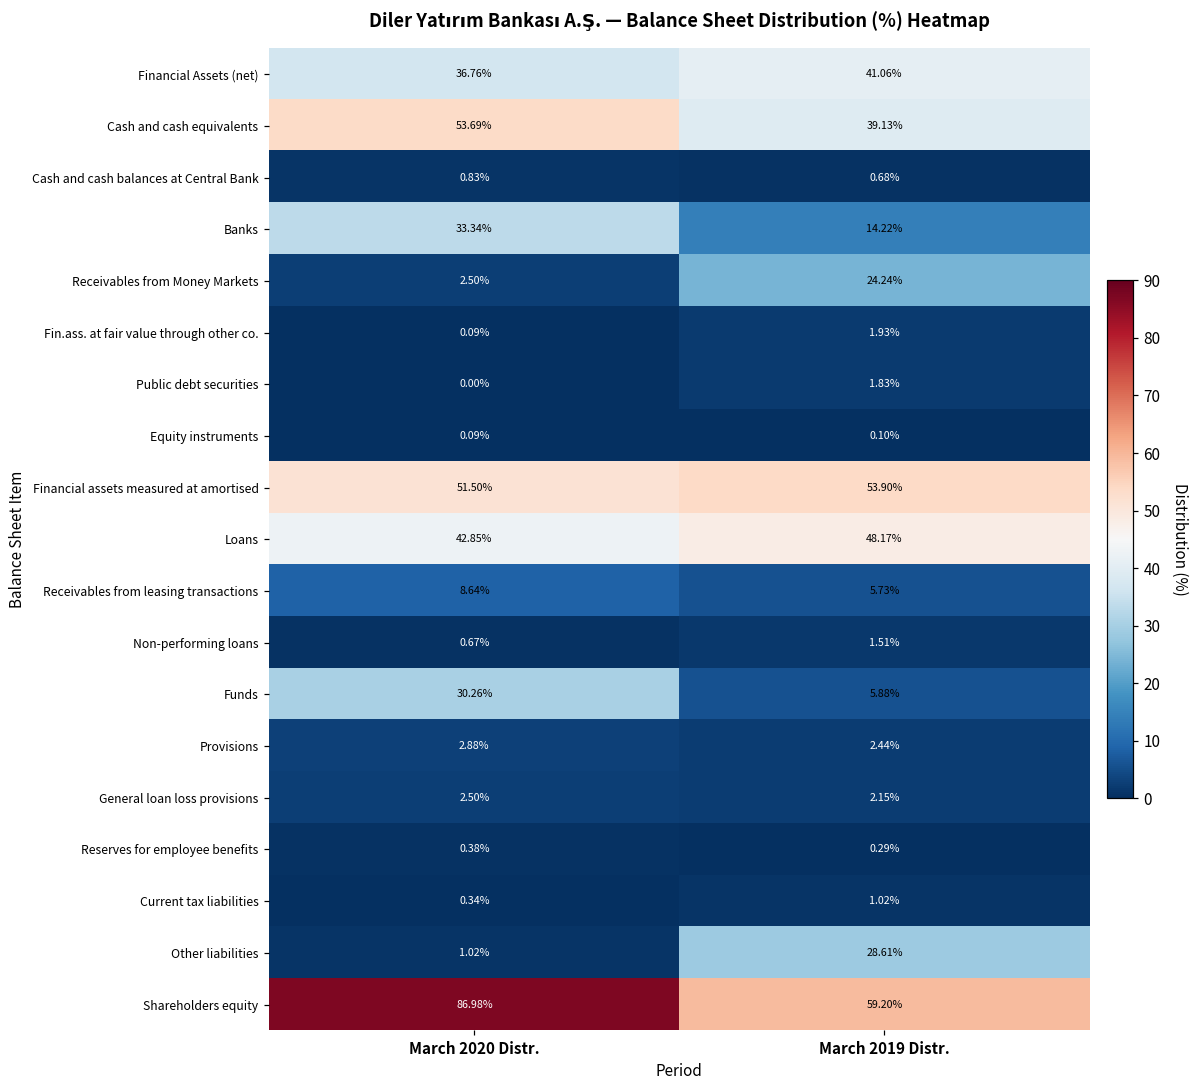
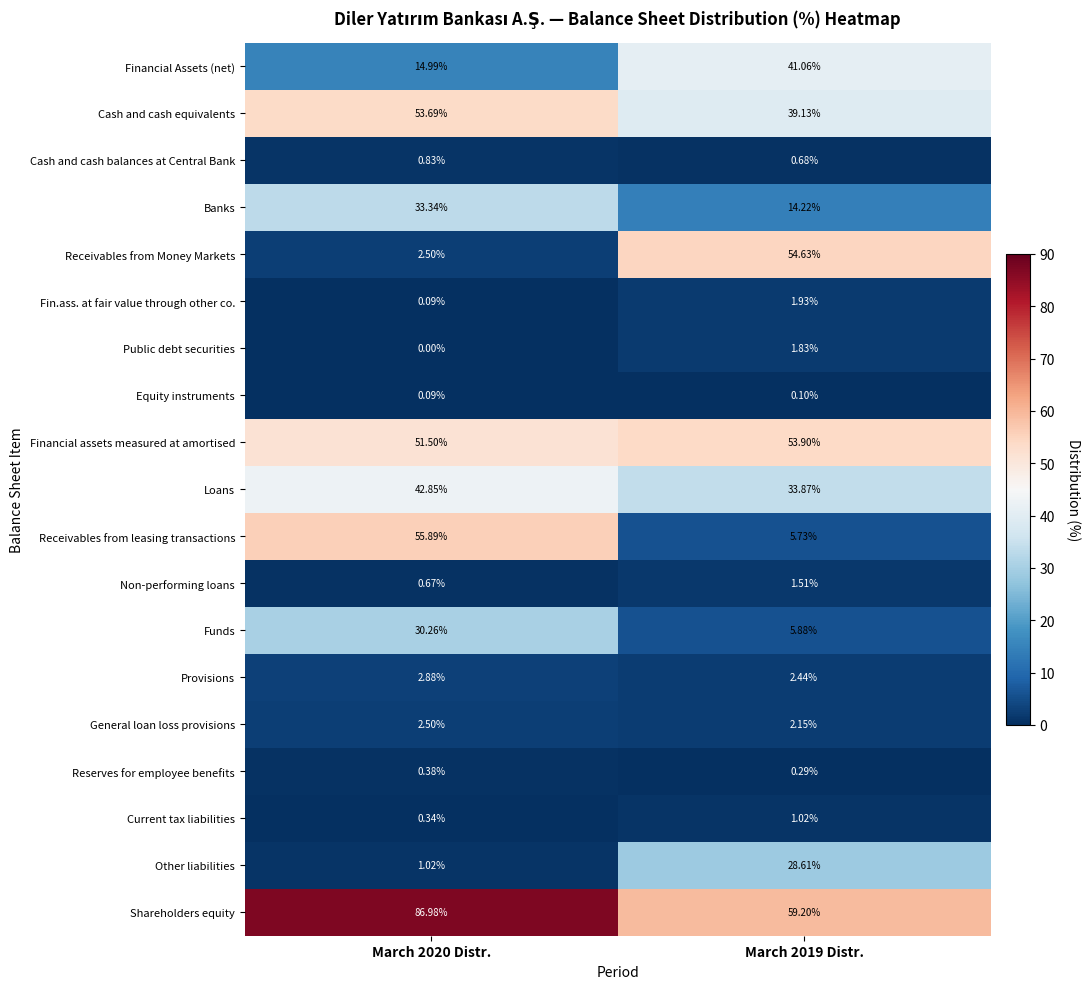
  {
    "Financial Assets (net)": {
-     "March 2020 Distr.": "36.76%",
+     "March 2020 Distr.": "14.99%",
      "March 2019 Distr.": "41.06%"
    },
    "Cash and cash equivalents": {
      "March 2020 Distr.": "53.69%",
      "March 2019 Distr.": "39.13%"
    },
    "Cash and cash balances at Central Bank": {
      "March 2020 Distr.": "0.83%",
      "March 2019 Distr.": "0.68%"
    },
    "Banks": {
      "March 2020 Distr.": "33.34%",
      "March 2019 Distr.": "14.22%"
    },
    "Receivables from Money Markets": {
      "March 2020 Distr.": "2.50%",
-     "March 2019 Distr.": "24.24%"
+     "March 2019 Distr.": "54.63%"
    },
    "Fin.ass. at fair value through other co.": {
      "March 2020 Distr.": "0.09%",
      "March 2019 Distr.": "1.93%"
    },
    "Public debt securities": {
      "March 2020 Distr.": "0.00%",
      "March 2019 Distr.": "1.83%"
    },
    "Equity instruments": {
      "March 2020 Distr.": "0.09%",
      "March 2019 Distr.": "0.10%"
    },
    "Financial assets measured at amortised": {
      "March 2020 Distr.": "51.50%",
      "March 2019 Distr.": "53.90%"
    },
    "Loans": {
      "March 2020 Distr.": "42.85%",
-     "March 2019 Distr.": "48.17%"
+     "March 2019 Distr.": "33.87%"
    },
    "Receivables from leasing transactions": {
-     "March 2020 Distr.": "8.64%",
+     "March 2020 Distr.": "55.89%",
      "March 2019 Distr.": "5.73%"
    },
    "Non-performing loans": {
      "March 2020 Distr.": "0.67%",
      "March 2019 Distr.": "1.51%"
    },
    "Funds": {
      "March 2020 Distr.": "30.26%",
      "March 2019 Distr.": "5.88%"
    },
    "Provisions": {
      "March 2020 Distr.": "2.88%",
      "March 2019 Distr.": "2.44%"
    },
    "General loan loss provisions": {
      "March 2020 Distr.": "2.50%",
      "March 2019 Distr.": "2.15%"
    },
    "Reserves for employee benefits": {
      "March 2020 Distr.": "0.38%",
      "March 2019 Distr.": "0.29%"
    },
    "Current tax liabilities": {
      "March 2020 Distr.": "0.34%",
      "March 2019 Distr.": "1.02%"
    },
    "Other liabilities": {
      "March 2020 Distr.": "1.02%",
      "March 2019 Distr.": "28.61%"
    },
    "Shareholders equity": {
      "March 2020 Distr.": "86.98%",
      "March 2019 Distr.": "59.20%"
    }
  }
